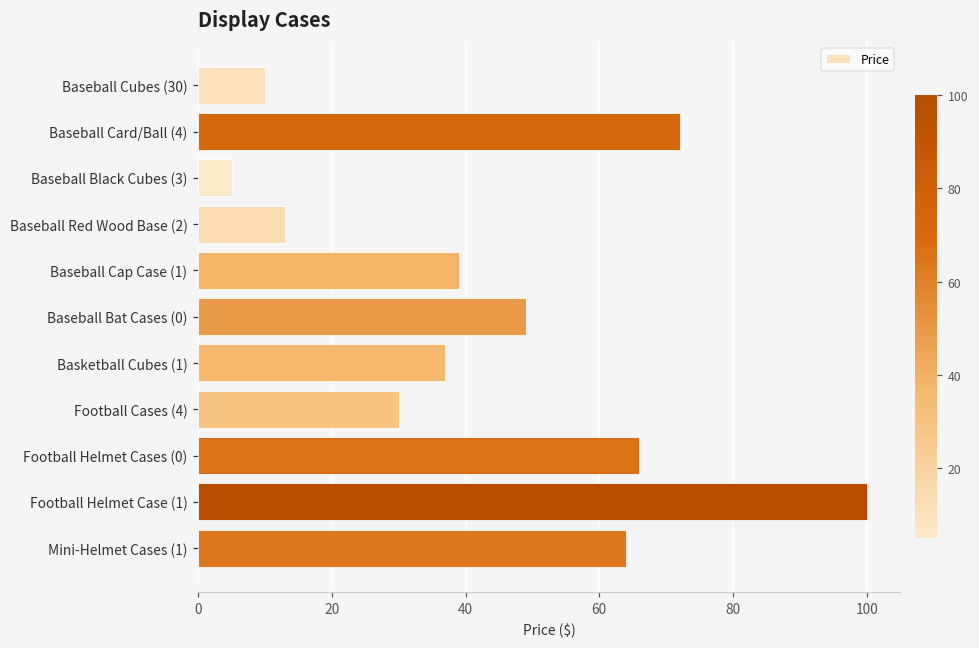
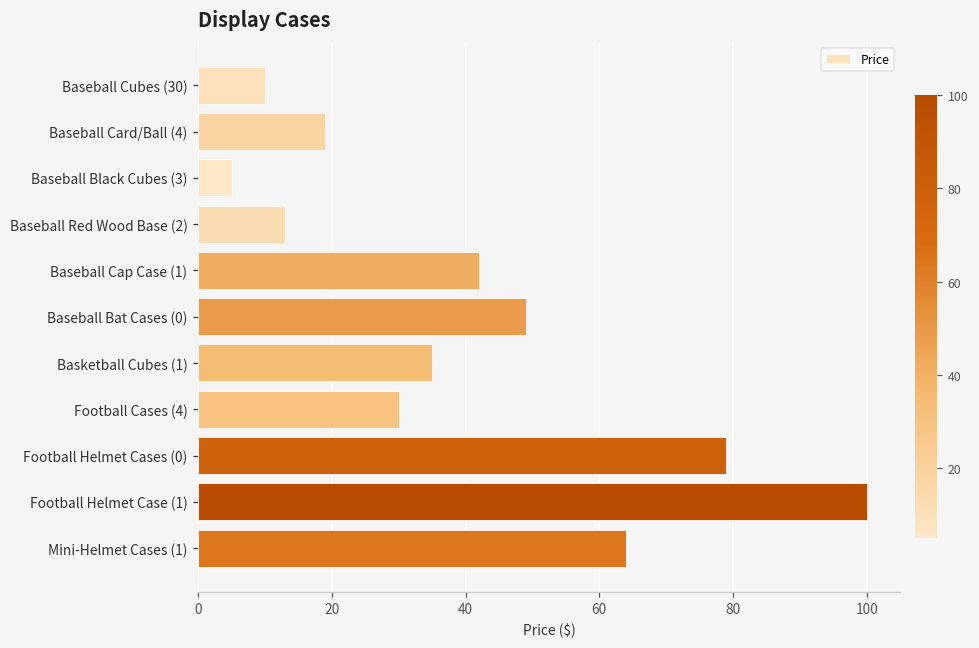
  {
    "Baseball Cubes (30)": 10,
-   "Baseball Card/Ball (4)": 72,
+   "Baseball Card/Ball (4)": 19,
    "Baseball Black Cubes (3)": 5,
    "Baseball Red Wood Base (2)": 13,
-   "Baseball Cap Case (1)": 39,
+   "Baseball Cap Case (1)": 42,
    "Baseball Bat Cases (0)": 49,
-   "Basketball Cubes (1)": 37,
+   "Basketball Cubes (1)": 35,
    "Football Cases (4)": 30,
-   "Football Helmet Cases (0)": 66,
+   "Football Helmet Cases (0)": 79,
    "Football Helmet Case (1)": 100,
    "Mini-Helmet Cases (1)": 64
  }
